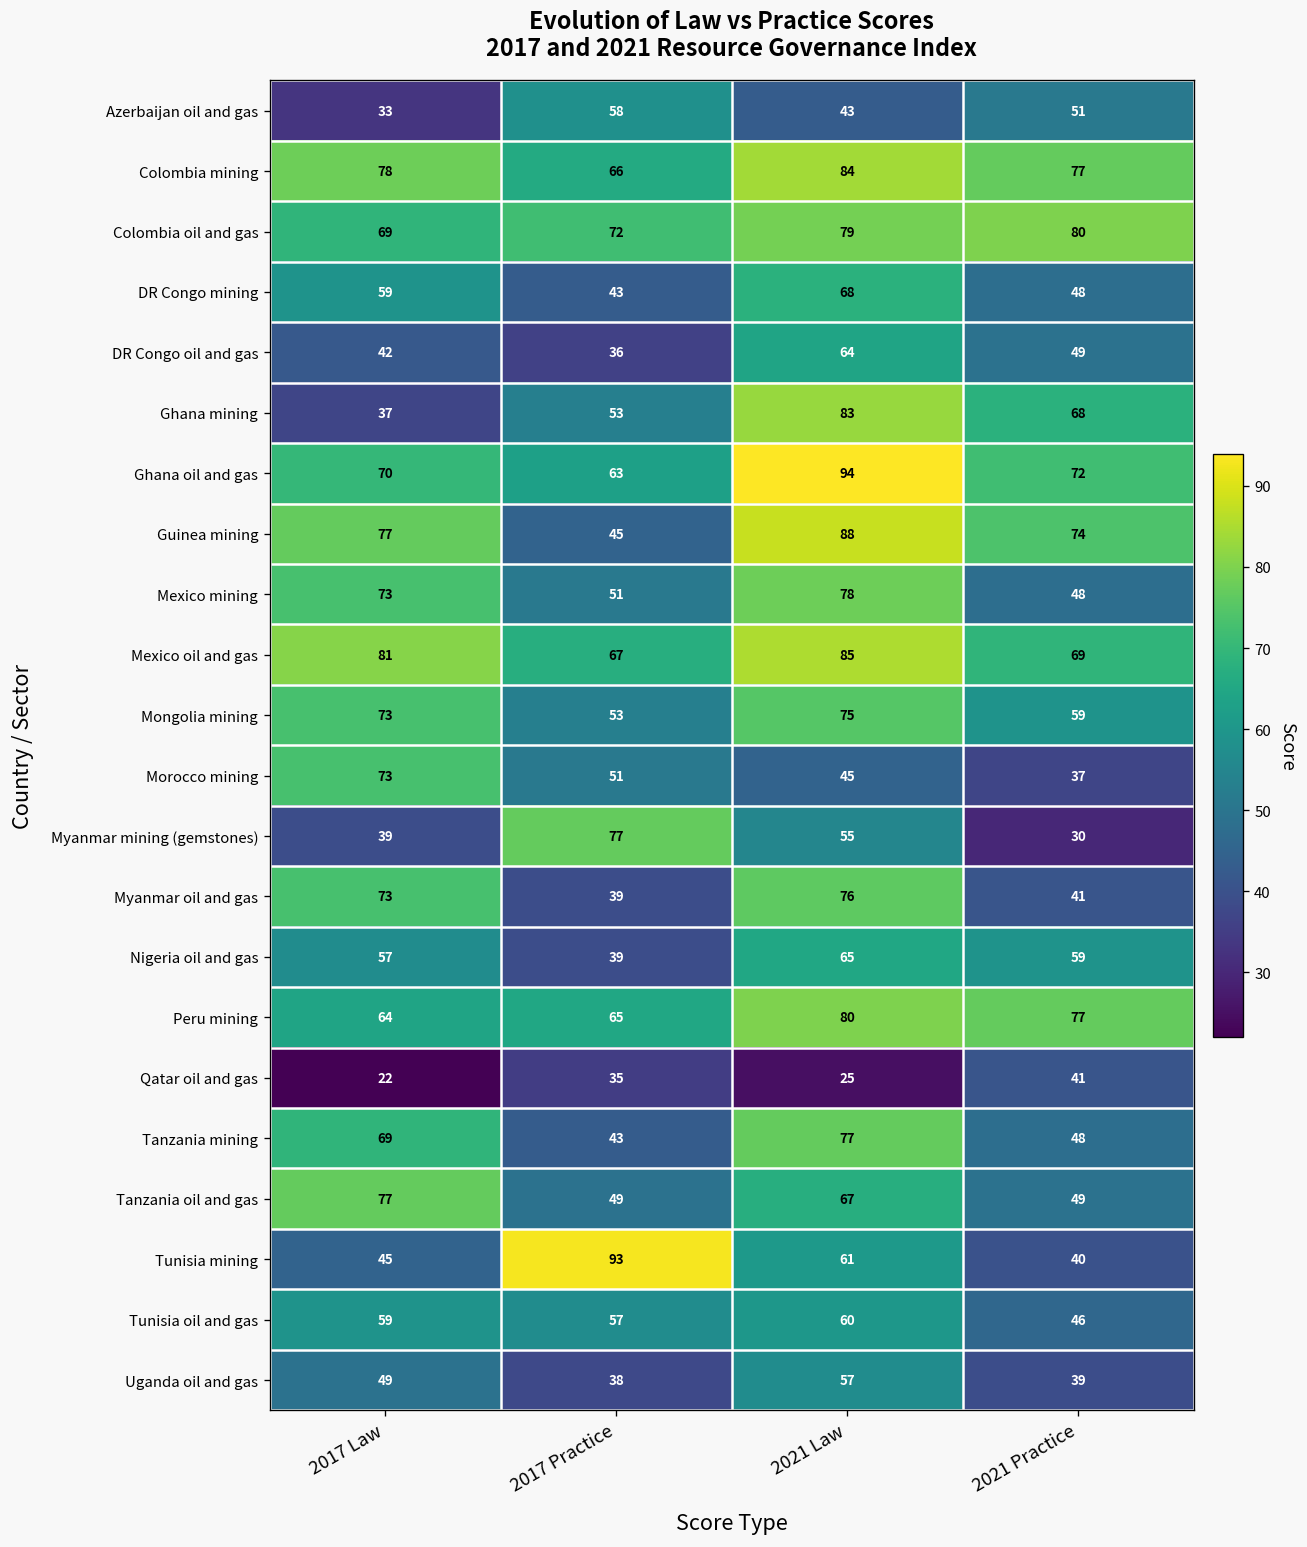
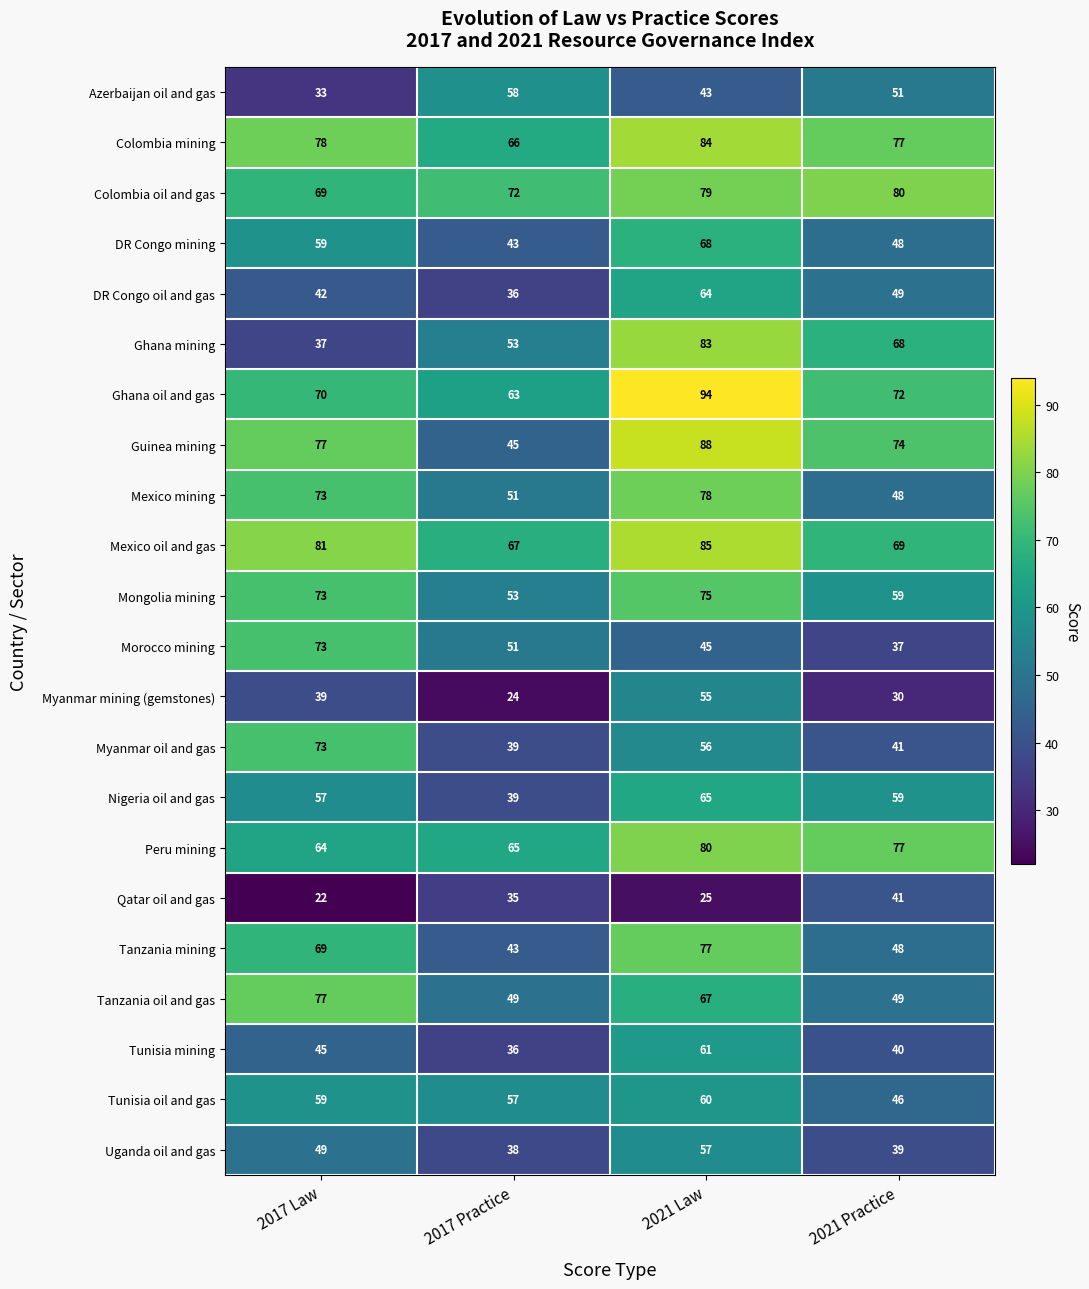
  {
    "Azerbaijan oil and gas": {
      "2017 Law": 33,
      "2017 Practice": 58,
      "2021 Law": 43,
      "2021 Practice": 51
    },
    "Colombia mining": {
      "2017 Law": 78,
      "2017 Practice": 66,
      "2021 Law": 84,
      "2021 Practice": 77
    },
    "Colombia oil and gas": {
      "2017 Law": 69,
      "2017 Practice": 72,
      "2021 Law": 79,
      "2021 Practice": 80
    },
    "DR Congo mining": {
      "2017 Law": 59,
      "2017 Practice": 43,
      "2021 Law": 68,
      "2021 Practice": 48
    },
    "DR Congo oil and gas": {
      "2017 Law": 42,
      "2017 Practice": 36,
      "2021 Law": 64,
      "2021 Practice": 49
    },
    "Ghana mining": {
      "2017 Law": 37,
      "2017 Practice": 53,
      "2021 Law": 83,
      "2021 Practice": 68
    },
    "Ghana oil and gas": {
      "2017 Law": 70,
      "2017 Practice": 63,
      "2021 Law": 94,
      "2021 Practice": 72
    },
    "Guinea mining": {
      "2017 Law": 77,
      "2017 Practice": 45,
      "2021 Law": 88,
      "2021 Practice": 74
    },
    "Mexico mining": {
      "2017 Law": 73,
      "2017 Practice": 51,
      "2021 Law": 78,
      "2021 Practice": 48
    },
    "Mexico oil and gas": {
      "2017 Law": 81,
      "2017 Practice": 67,
      "2021 Law": 85,
      "2021 Practice": 69
    },
    "Mongolia mining": {
      "2017 Law": 73,
      "2017 Practice": 53,
      "2021 Law": 75,
      "2021 Practice": 59
    },
    "Morocco mining": {
      "2017 Law": 73,
      "2017 Practice": 51,
      "2021 Law": 45,
      "2021 Practice": 37
    },
    "Myanmar mining (gemstones)": {
      "2017 Law": 39,
-     "2017 Practice": 77,
+     "2017 Practice": 24,
      "2021 Law": 55,
      "2021 Practice": 30
    },
    "Myanmar oil and gas": {
      "2017 Law": 73,
      "2017 Practice": 39,
-     "2021 Law": 76,
+     "2021 Law": 56,
      "2021 Practice": 41
    },
    "Nigeria oil and gas": {
      "2017 Law": 57,
      "2017 Practice": 39,
      "2021 Law": 65,
      "2021 Practice": 59
    },
    "Peru mining": {
      "2017 Law": 64,
      "2017 Practice": 65,
      "2021 Law": 80,
      "2021 Practice": 77
    },
    "Qatar oil and gas": {
      "2017 Law": 22,
      "2017 Practice": 35,
      "2021 Law": 25,
      "2021 Practice": 41
    },
    "Tanzania mining": {
      "2017 Law": 69,
      "2017 Practice": 43,
      "2021 Law": 77,
      "2021 Practice": 48
    },
    "Tanzania oil and gas": {
      "2017 Law": 77,
      "2017 Practice": 49,
      "2021 Law": 67,
      "2021 Practice": 49
    },
    "Tunisia mining": {
      "2017 Law": 45,
-     "2017 Practice": 93,
+     "2017 Practice": 36,
      "2021 Law": 61,
      "2021 Practice": 40
    },
    "Tunisia oil and gas": {
      "2017 Law": 59,
      "2017 Practice": 57,
      "2021 Law": 60,
      "2021 Practice": 46
    },
    "Uganda oil and gas": {
      "2017 Law": 49,
      "2017 Practice": 38,
      "2021 Law": 57,
      "2021 Practice": 39
    }
  }
